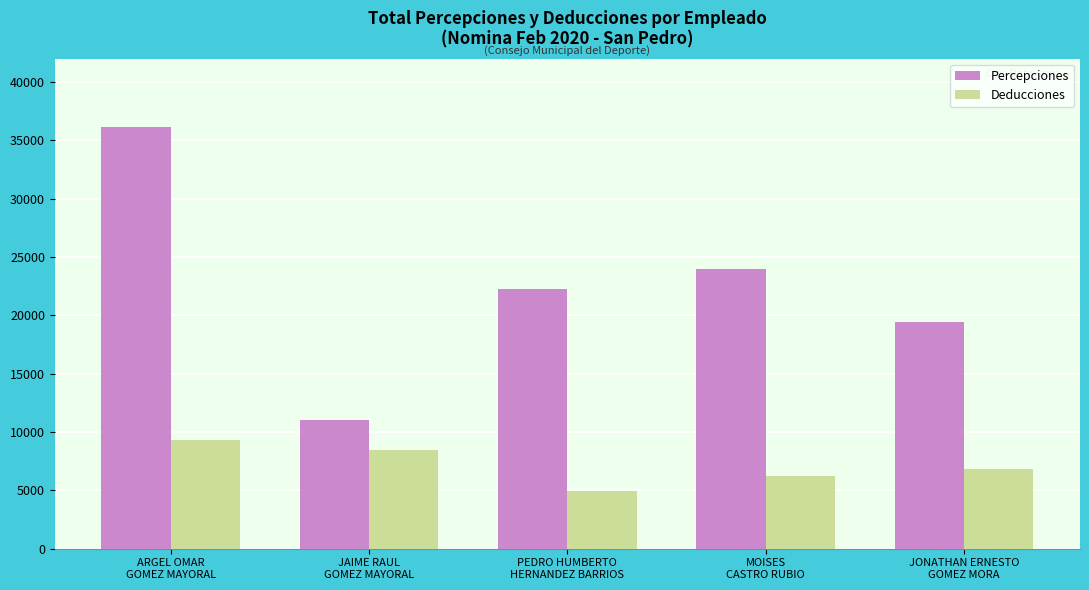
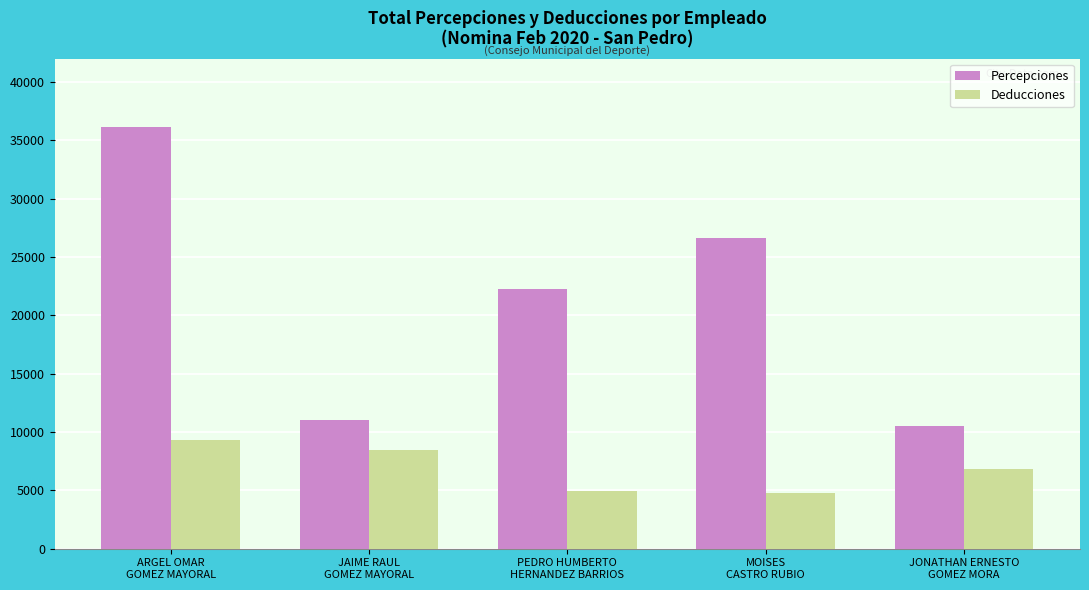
  {
    "Percepciones": {
      "ARGEL OMAR GOMEZ MAYORAL": 36100,
      "JAIME RAUL GOMEZ MAYORAL": 11100,
      "PEDRO HUMBERTO HERNANDEZ BARRIOS": 22300,
-     "MOISES CASTRO RUBIO": 24000,
-     "JONATHAN ERNESTO GOMEZ MORA": 19500
+     "MOISES CASTRO RUBIO": 26600,
+     "JONATHAN ERNESTO GOMEZ MORA": 10500
    },
    "Deducciones": {
      "ARGEL OMAR GOMEZ MAYORAL": 9300,
      "JAIME RAUL GOMEZ MAYORAL": 8400,
      "PEDRO HUMBERTO HERNANDEZ BARRIOS": 5000,
-     "MOISES CASTRO RUBIO": 6200,
+     "MOISES CASTRO RUBIO": 4800,
      "JONATHAN ERNESTO GOMEZ MORA": 6900
    }
  }
